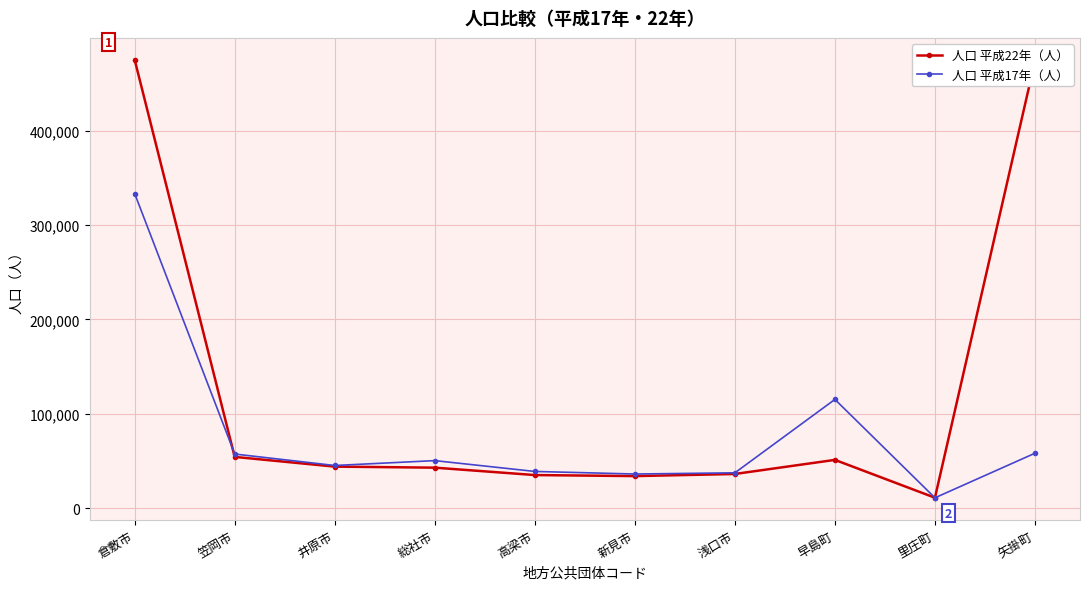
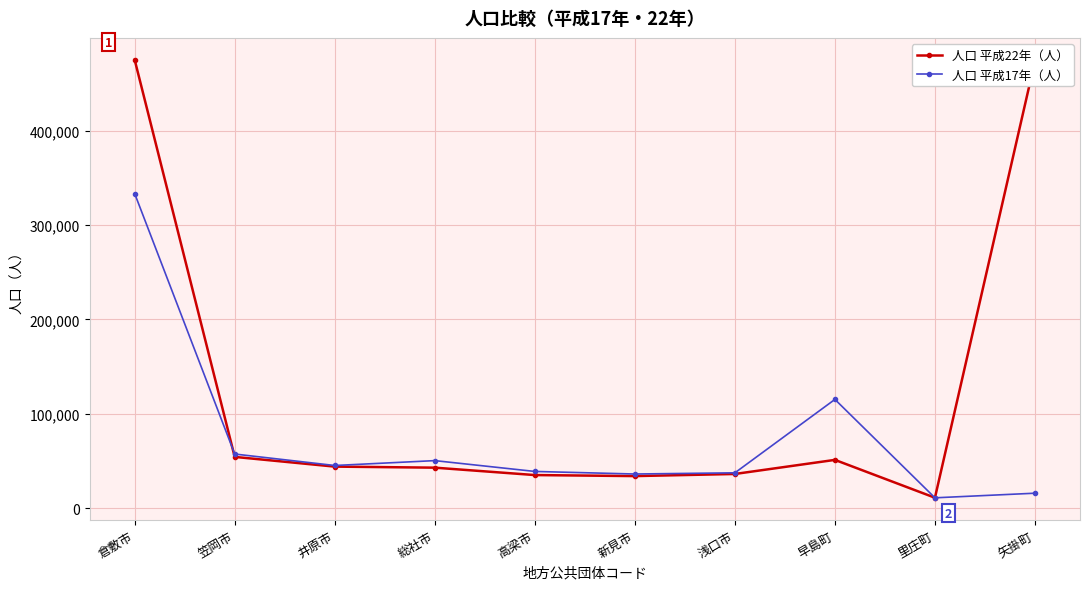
  {
    "人口 平成22年（人）": {
      "倉敷市": "480,000",
      "笠岡市": "50,000",
      "総社市": "40,000",
      "高梁市": "30,000",
      "早島町": "50,000"
    },
    "人口 平成17年（人）": {
      "倉敷市": "330,000",
      "笠岡市": "60,000",
      "総社市": "50,000",
      "高梁市": "40,000",
      "早島町": "120,000",
-     "矢掛町": "60,000"
+     "矢掛町": "20,000"
    }
  }
